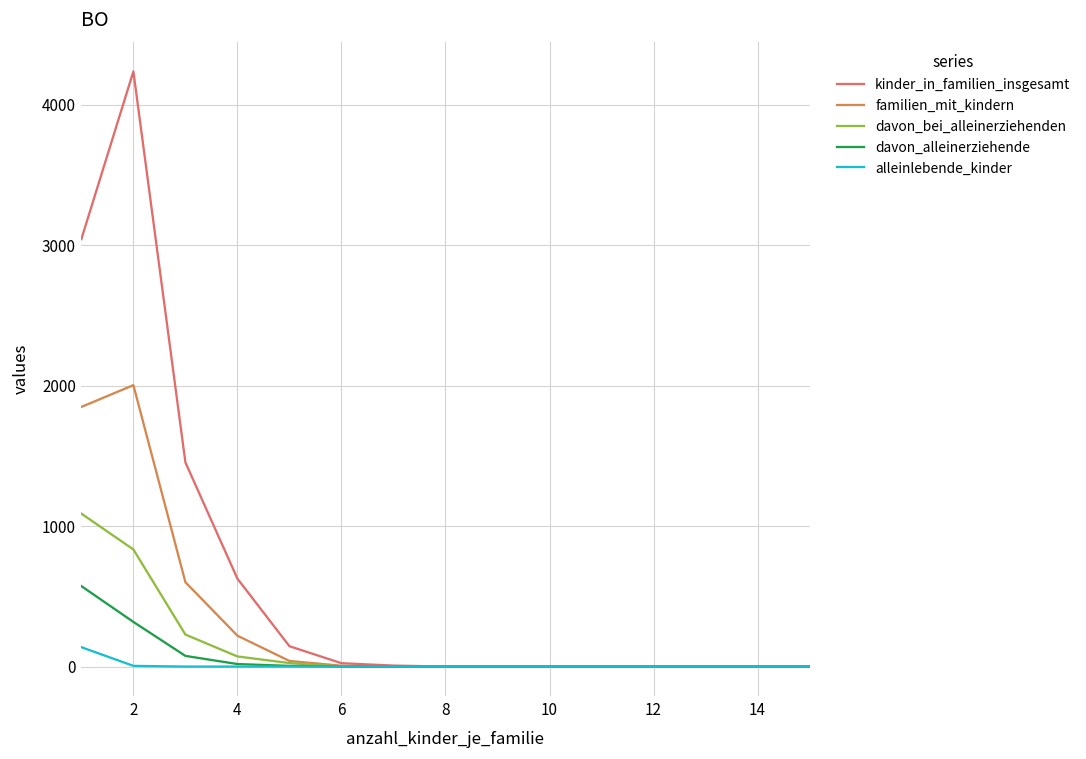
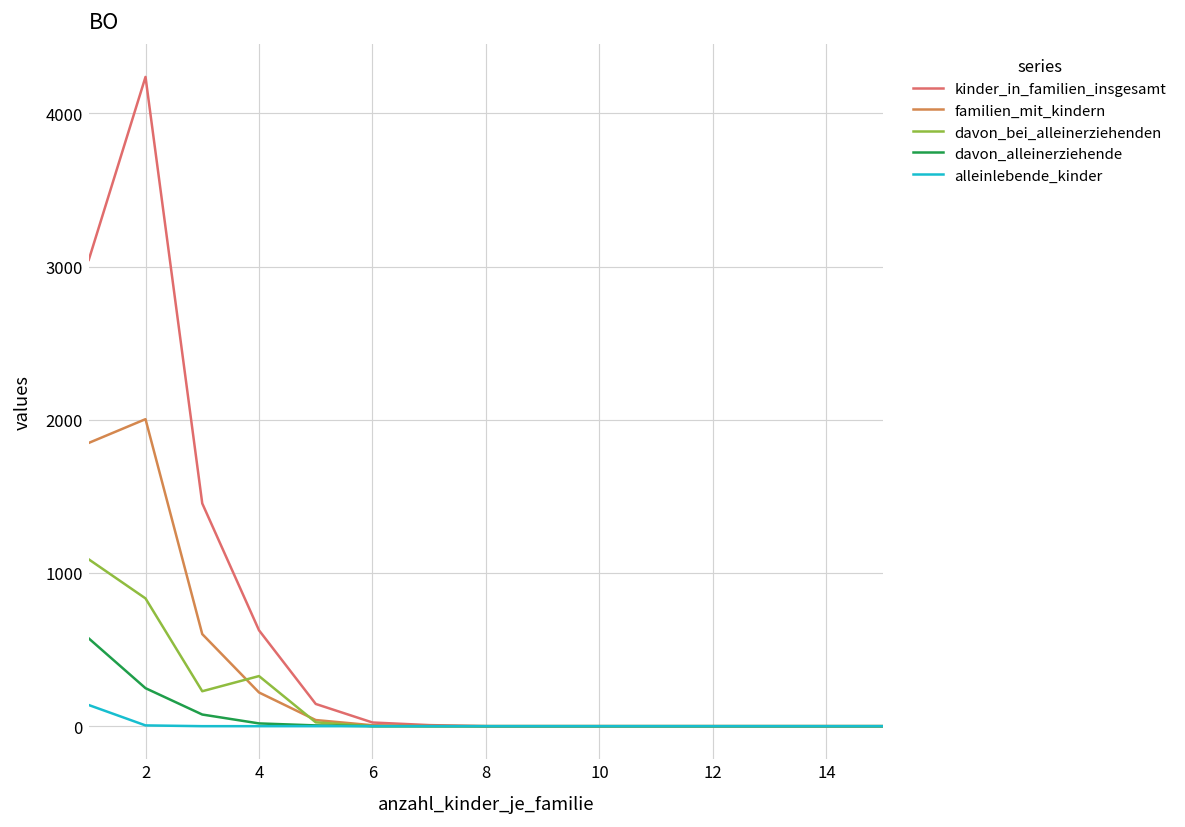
  {
    "davon_bei_alleinerziehenden": {
      "2": 830,
-     "4": 70
+     "4": 330
    },
    "davon_alleinerziehende": {
-     "2": 320
+     "2": 250
    },
    "alleinlebende_kinder": {
      "2": 10
    }
  }
